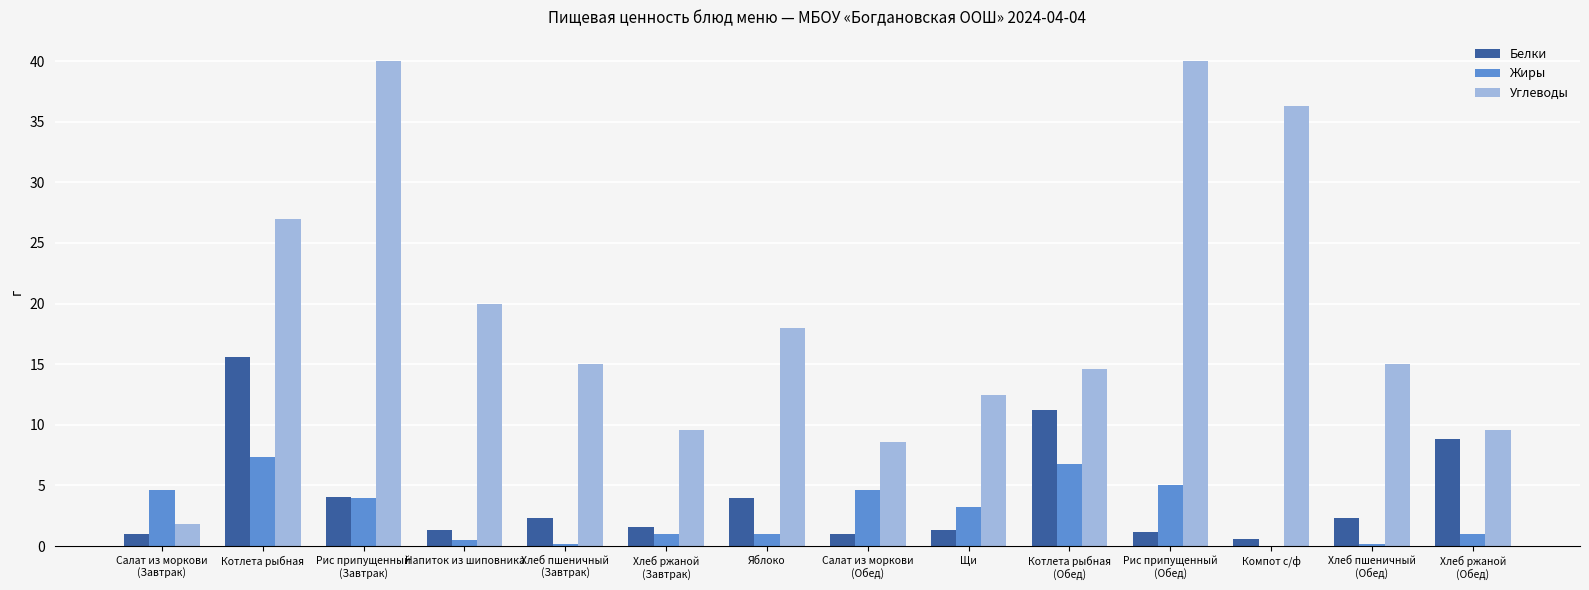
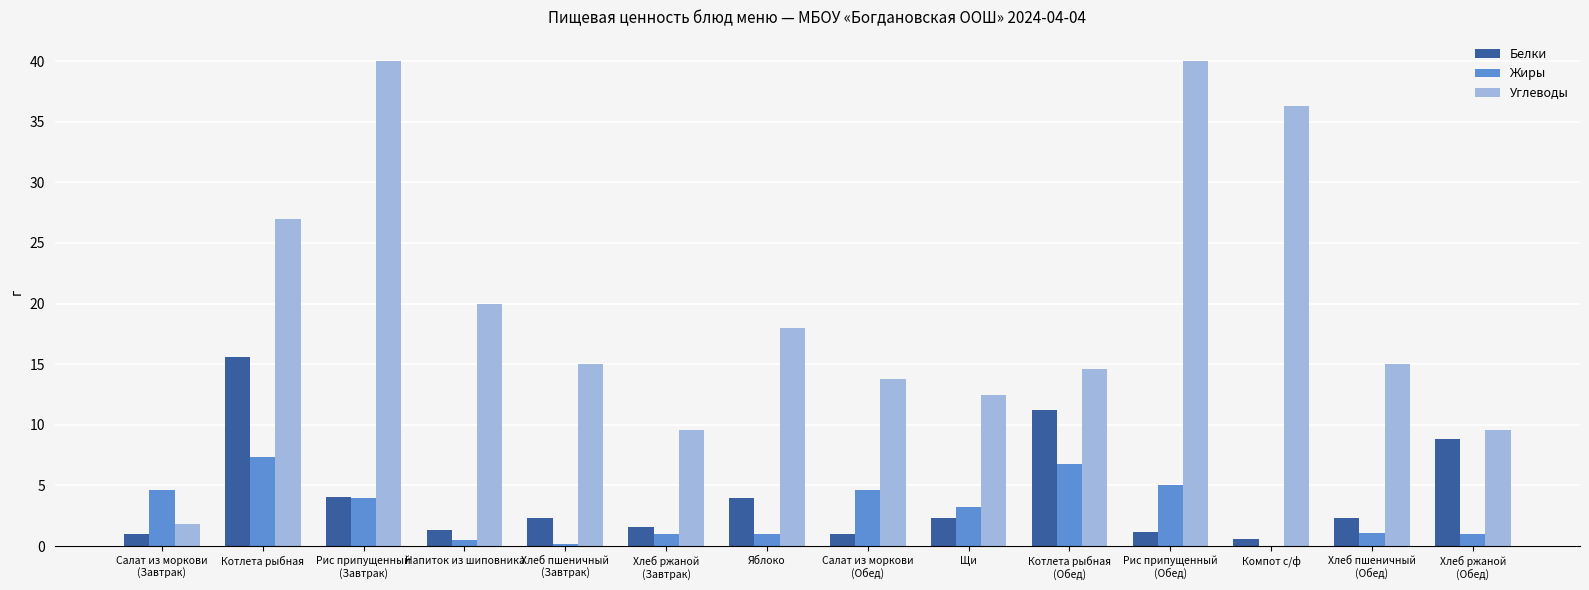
  {
    "Белки": {
      "Салат из моркови (Завтрак)": 1.0,
      "Котлета рыбная": 15.6,
      "Рис припущенный (Завтрак)": 4.0,
      "Напиток из шиповника": 1.3,
      "Хлеб пшеничный (Завтрак)": 2.3,
      "Хлеб ржаной (Завтрак)": 1.6,
      "Яблоко": 4.0,
      "Салат из моркови (Обед)": 1.0,
-     "Щи": 1.3,
+     "Щи": 2.3,
      "Котлета рыбная (Обед)": 11.3,
      "Рис припущенный (Обед)": 1.2,
      "Компот с/ф": 0.6,
      "Хлеб пшеничный (Обед)": 2.3,
      "Хлеб ржаной (Обед)": 8.8
    },
    "Жиры": {
      "Салат из моркови (Завтрак)": 4.6,
      "Котлета рыбная": 7.3,
      "Рис припущенный (Завтрак)": 4.0,
      "Напиток из шиповника": 0.5,
      "Хлеб ржаной (Завтрак)": 1.0,
      "Яблоко": 1.0,
      "Салат из моркови (Обед)": 4.6,
      "Щи": 3.2,
      "Котлета рыбная (Обед)": 6.8,
      "Рис припущенный (Обед)": 5.0,
      "Компот с/ф": 0.0,
-     "Хлеб пшеничный (Обед)": 0.2,
+     "Хлеб пшеничный (Обед)": 1.1,
      "Хлеб ржаной (Обед)": 1.0
    },
    "Углеводы": {
      "Салат из моркови (Завтрак)": 1.8,
      "Котлета рыбная": 27.0,
      "Рис припущенный (Завтрак)": 40.0,
      "Напиток из шиповника": 20.0,
      "Хлеб пшеничный (Завтрак)": 15.0,
      "Хлеб ржаной (Завтрак)": 9.6,
      "Яблоко": 18.0,
-     "Салат из моркови (Обед)": 8.6,
+     "Салат из моркови (Обед)": 13.8,
      "Щи": 12.4,
      "Котлета рыбная (Обед)": 14.6,
      "Рис припущенный (Обед)": 40.0,
      "Компот с/ф": 36.3,
      "Хлеб пшеничный (Обед)": 15.0,
      "Хлеб ржаной (Обед)": 9.6
    }
  }
